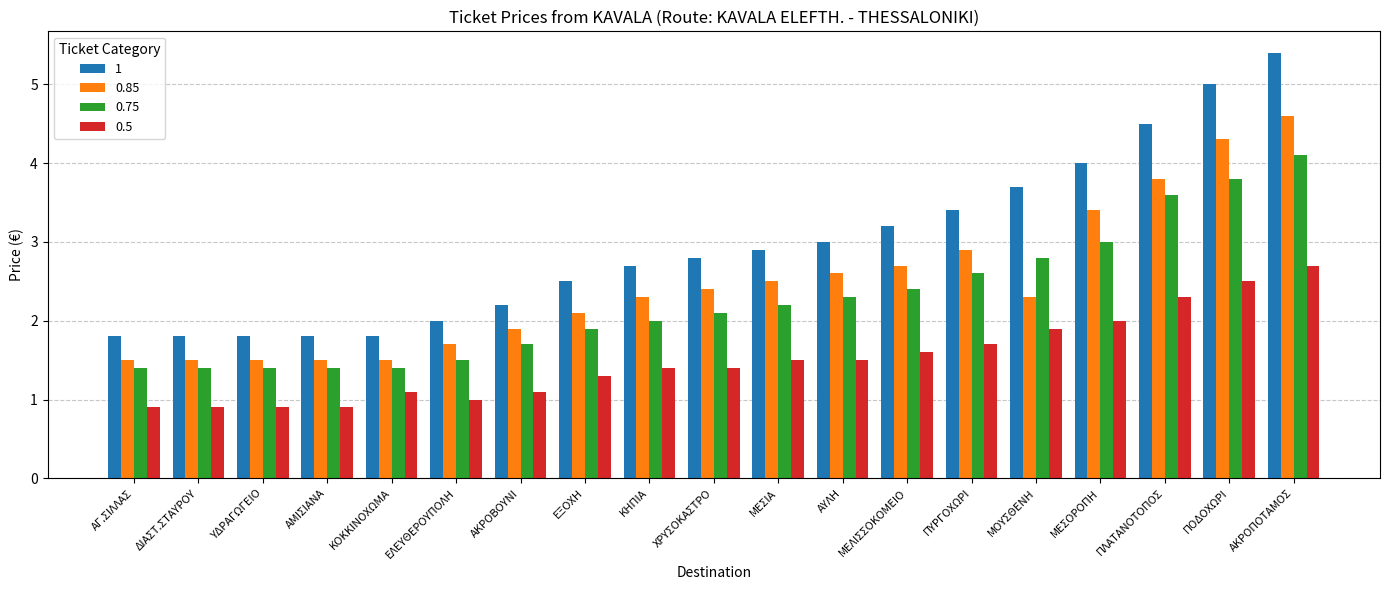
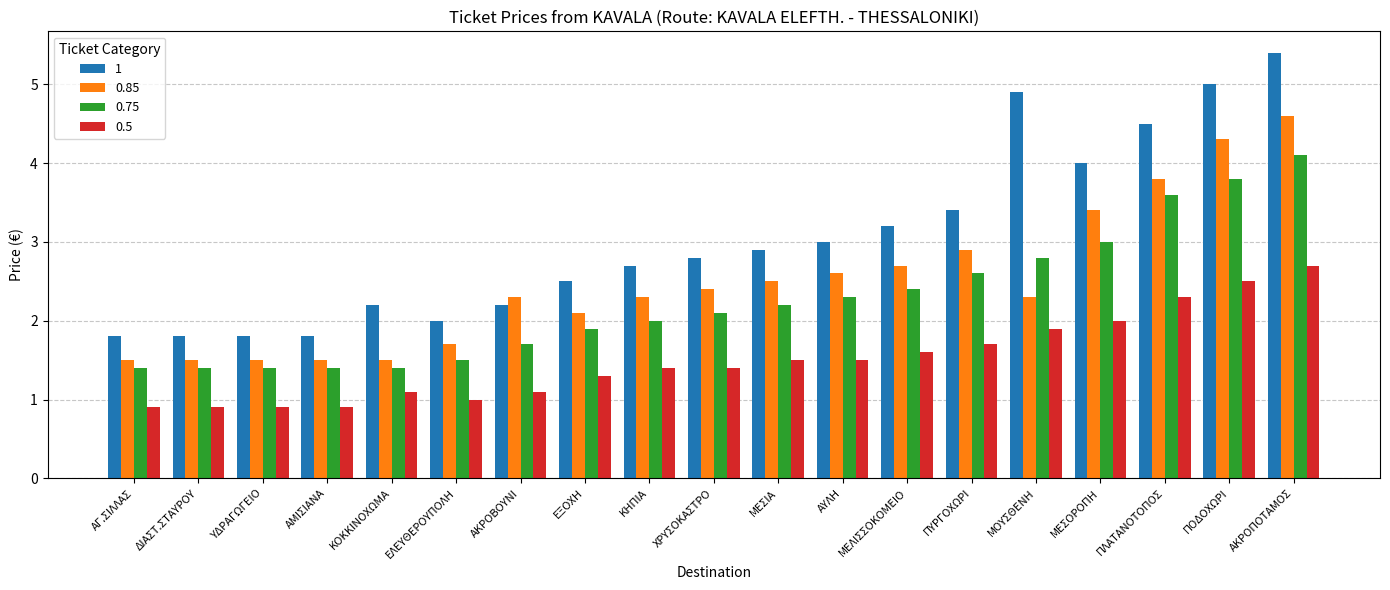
  {
    "1": {
      "ΑΓ.ΣΙΛΛΑΣ": 1.8,
      "ΔΙΑΣΤ.ΣΤΑΥΡΟΥ": 1.8,
      "ΥΔΡΑΓΩΓΕΙΟ": 1.8,
      "ΑΜΙΣΙΑΝΑ": 1.8,
-     "ΚΟΚΚΙΝΟΧΩΜΑ": 1.8,
+     "ΚΟΚΚΙΝΟΧΩΜΑ": 2.2,
      "ΕΛΕΥΘΕΡΟΥΠΟΛΗ": 2.0,
      "ΑΚΡΟΒΟΥΝΙ": 2.2,
      "ΕΞΟΧΗ": 2.5,
      "ΚΗΠΙΑ": 2.7,
      "ΧΡΥΣΟΚΑΣΤΡΟ": 2.8,
      "ΜΕΣΙΑ": 2.9,
      "ΑΥΛΗ": 3.0,
      "ΜΕΛΙΣΣΟΚΟΜΕΙΟ": 3.2,
      "ΠΥΡΓΟΧΩΡΙ": 3.4,
-     "ΜΟΥΣΘΕΝΗ": 3.7,
+     "ΜΟΥΣΘΕΝΗ": 4.9,
      "ΜΕΣΟΡΟΠΗ": 4.0,
      "ΠΛΑΤΑΝΟΤΟΠΟΣ": 4.5,
      "ΠΟΔΟΧΩΡΙ": 5.0,
      "ΑΚΡΟΠΟΤΑΜΟΣ": 5.4
    },
    "0.85": {
      "ΑΓ.ΣΙΛΛΑΣ": 1.5,
      "ΔΙΑΣΤ.ΣΤΑΥΡΟΥ": 1.5,
      "ΥΔΡΑΓΩΓΕΙΟ": 1.5,
      "ΑΜΙΣΙΑΝΑ": 1.5,
      "ΚΟΚΚΙΝΟΧΩΜΑ": 1.5,
      "ΕΛΕΥΘΕΡΟΥΠΟΛΗ": 1.7,
-     "ΑΚΡΟΒΟΥΝΙ": 1.9,
+     "ΑΚΡΟΒΟΥΝΙ": 2.3,
      "ΕΞΟΧΗ": 2.1,
      "ΚΗΠΙΑ": 2.3,
      "ΧΡΥΣΟΚΑΣΤΡΟ": 2.4,
      "ΜΕΣΙΑ": 2.5,
      "ΑΥΛΗ": 2.6,
      "ΜΕΛΙΣΣΟΚΟΜΕΙΟ": 2.7,
      "ΠΥΡΓΟΧΩΡΙ": 2.9,
      "ΜΟΥΣΘΕΝΗ": 2.3,
      "ΜΕΣΟΡΟΠΗ": 3.4,
      "ΠΛΑΤΑΝΟΤΟΠΟΣ": 3.8,
      "ΠΟΔΟΧΩΡΙ": 4.3,
      "ΑΚΡΟΠΟΤΑΜΟΣ": 4.6
    },
    "0.75": {
      "ΑΓ.ΣΙΛΛΑΣ": 1.4,
      "ΔΙΑΣΤ.ΣΤΑΥΡΟΥ": 1.4,
      "ΥΔΡΑΓΩΓΕΙΟ": 1.4,
      "ΑΜΙΣΙΑΝΑ": 1.4,
      "ΚΟΚΚΙΝΟΧΩΜΑ": 1.4,
      "ΕΛΕΥΘΕΡΟΥΠΟΛΗ": 1.5,
      "ΑΚΡΟΒΟΥΝΙ": 1.7,
      "ΕΞΟΧΗ": 1.9,
      "ΚΗΠΙΑ": 2.0,
      "ΧΡΥΣΟΚΑΣΤΡΟ": 2.1,
      "ΜΕΣΙΑ": 2.2,
      "ΑΥΛΗ": 2.3,
      "ΜΕΛΙΣΣΟΚΟΜΕΙΟ": 2.4,
      "ΠΥΡΓΟΧΩΡΙ": 2.6,
      "ΜΟΥΣΘΕΝΗ": 2.8,
      "ΜΕΣΟΡΟΠΗ": 3.0,
      "ΠΛΑΤΑΝΟΤΟΠΟΣ": 3.6,
      "ΠΟΔΟΧΩΡΙ": 3.8,
      "ΑΚΡΟΠΟΤΑΜΟΣ": 4.1
    },
    "0.5": {
      "ΑΓ.ΣΙΛΛΑΣ": 0.9,
      "ΔΙΑΣΤ.ΣΤΑΥΡΟΥ": 0.9,
      "ΥΔΡΑΓΩΓΕΙΟ": 0.9,
      "ΑΜΙΣΙΑΝΑ": 0.9,
      "ΚΟΚΚΙΝΟΧΩΜΑ": 1.1,
      "ΕΛΕΥΘΕΡΟΥΠΟΛΗ": 1.0,
      "ΑΚΡΟΒΟΥΝΙ": 1.1,
      "ΕΞΟΧΗ": 1.3,
      "ΚΗΠΙΑ": 1.4,
      "ΧΡΥΣΟΚΑΣΤΡΟ": 1.4,
      "ΜΕΣΙΑ": 1.5,
      "ΑΥΛΗ": 1.5,
      "ΜΕΛΙΣΣΟΚΟΜΕΙΟ": 1.6,
      "ΠΥΡΓΟΧΩΡΙ": 1.7,
      "ΜΟΥΣΘΕΝΗ": 1.9,
      "ΜΕΣΟΡΟΠΗ": 2.0,
      "ΠΛΑΤΑΝΟΤΟΠΟΣ": 2.3,
      "ΠΟΔΟΧΩΡΙ": 2.5,
      "ΑΚΡΟΠΟΤΑΜΟΣ": 2.7
    }
  }
